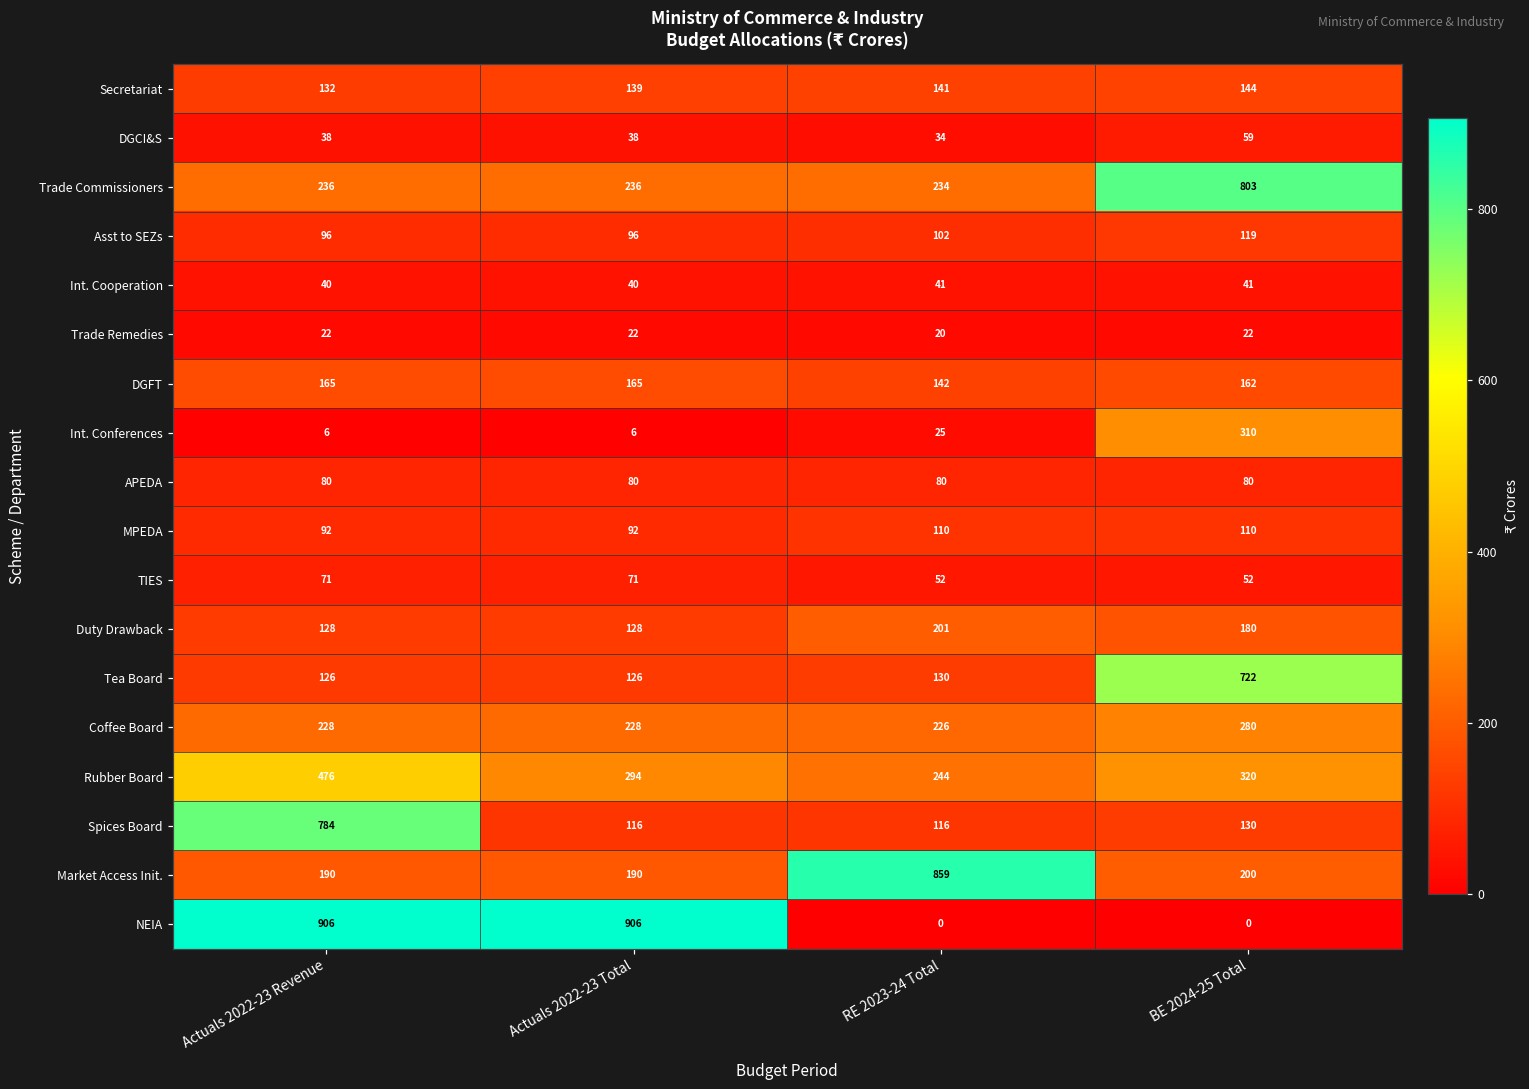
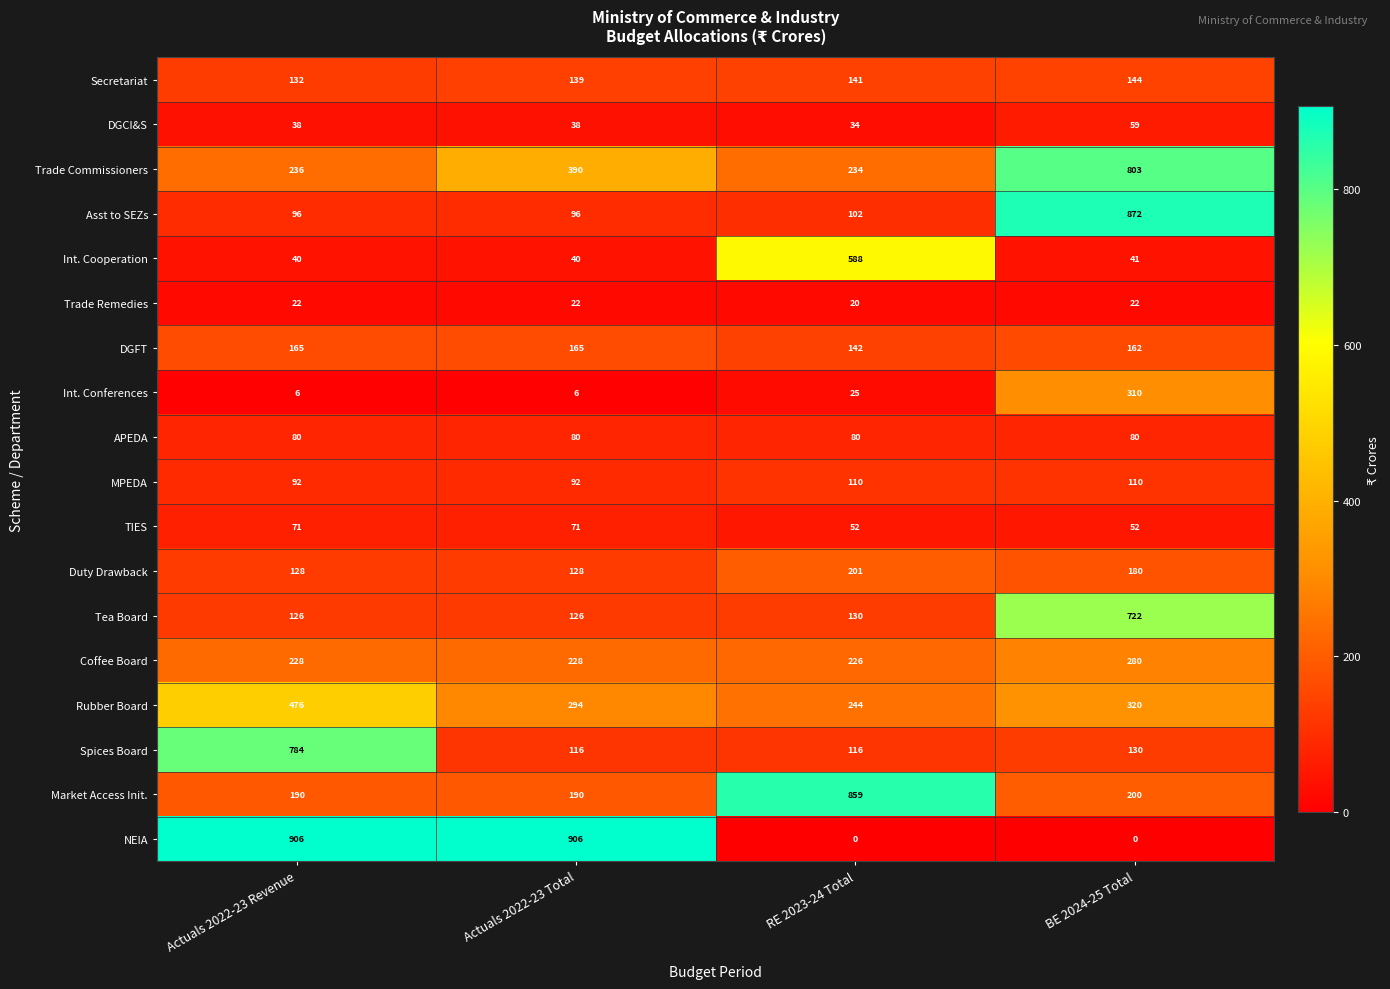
  {
    "Secretariat": {
      "Actuals 2022-23 Revenue": 132,
      "Actuals 2022-23 Total": 139,
      "RE 2023-24 Total": 141,
      "BE 2024-25 Total": 144
    },
    "DGCI&S": {
      "Actuals 2022-23 Revenue": 38,
      "Actuals 2022-23 Total": 38,
      "RE 2023-24 Total": 34,
      "BE 2024-25 Total": 59
    },
    "Trade Commissioners": {
      "Actuals 2022-23 Revenue": 236,
-     "Actuals 2022-23 Total": 236,
+     "Actuals 2022-23 Total": 390,
      "RE 2023-24 Total": 234,
      "BE 2024-25 Total": 803
    },
    "Asst to SEZs": {
      "Actuals 2022-23 Revenue": 96,
      "Actuals 2022-23 Total": 96,
      "RE 2023-24 Total": 102,
-     "BE 2024-25 Total": 119
+     "BE 2024-25 Total": 872
    },
    "Int. Cooperation": {
      "Actuals 2022-23 Revenue": 40,
      "Actuals 2022-23 Total": 40,
-     "RE 2023-24 Total": 41,
+     "RE 2023-24 Total": 588,
      "BE 2024-25 Total": 41
    },
    "Trade Remedies": {
      "Actuals 2022-23 Revenue": 22,
      "Actuals 2022-23 Total": 22,
      "RE 2023-24 Total": 20,
      "BE 2024-25 Total": 22
    },
    "DGFT": {
      "Actuals 2022-23 Revenue": 165,
      "Actuals 2022-23 Total": 165,
      "RE 2023-24 Total": 142,
      "BE 2024-25 Total": 162
    },
    "Int. Conferences": {
      "Actuals 2022-23 Revenue": 6,
      "Actuals 2022-23 Total": 6,
      "RE 2023-24 Total": 25,
      "BE 2024-25 Total": 310
    },
    "APEDA": {
      "Actuals 2022-23 Revenue": 80,
      "Actuals 2022-23 Total": 80,
      "RE 2023-24 Total": 80,
      "BE 2024-25 Total": 80
    },
    "MPEDA": {
      "Actuals 2022-23 Revenue": 92,
      "Actuals 2022-23 Total": 92,
      "RE 2023-24 Total": 110,
      "BE 2024-25 Total": 110
    },
    "TIES": {
      "Actuals 2022-23 Revenue": 71,
      "Actuals 2022-23 Total": 71,
      "RE 2023-24 Total": 52,
      "BE 2024-25 Total": 52
    },
    "Duty Drawback": {
      "Actuals 2022-23 Revenue": 128,
      "Actuals 2022-23 Total": 128,
      "RE 2023-24 Total": 201,
      "BE 2024-25 Total": 180
    },
    "Tea Board": {
      "Actuals 2022-23 Revenue": 126,
      "Actuals 2022-23 Total": 126,
      "RE 2023-24 Total": 130,
      "BE 2024-25 Total": 722
    },
    "Coffee Board": {
      "Actuals 2022-23 Revenue": 228,
      "Actuals 2022-23 Total": 228,
      "RE 2023-24 Total": 226,
      "BE 2024-25 Total": 280
    },
    "Rubber Board": {
      "Actuals 2022-23 Revenue": 476,
      "Actuals 2022-23 Total": 294,
      "RE 2023-24 Total": 244,
      "BE 2024-25 Total": 320
    },
    "Spices Board": {
      "Actuals 2022-23 Revenue": 784,
      "Actuals 2022-23 Total": 116,
      "RE 2023-24 Total": 116,
      "BE 2024-25 Total": 130
    },
    "Market Access Init.": {
      "Actuals 2022-23 Revenue": 190,
      "Actuals 2022-23 Total": 190,
      "RE 2023-24 Total": 859,
      "BE 2024-25 Total": 200
    },
    "NEIA": {
      "Actuals 2022-23 Revenue": 906,
      "Actuals 2022-23 Total": 906,
      "RE 2023-24 Total": 0,
      "BE 2024-25 Total": 0
    }
  }
